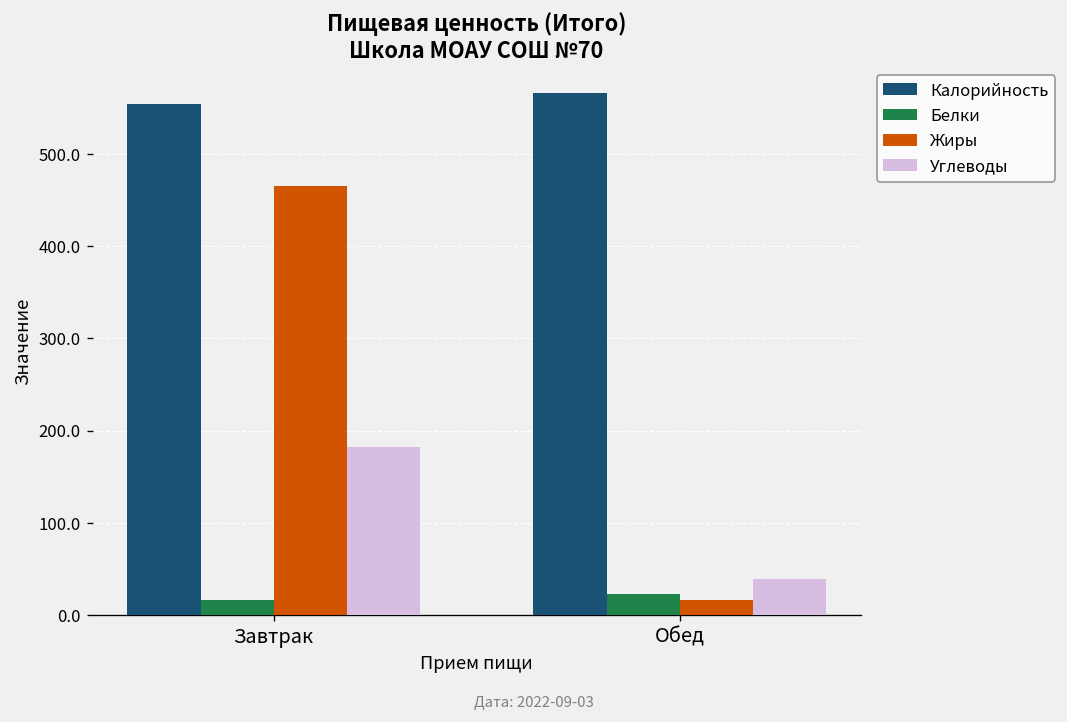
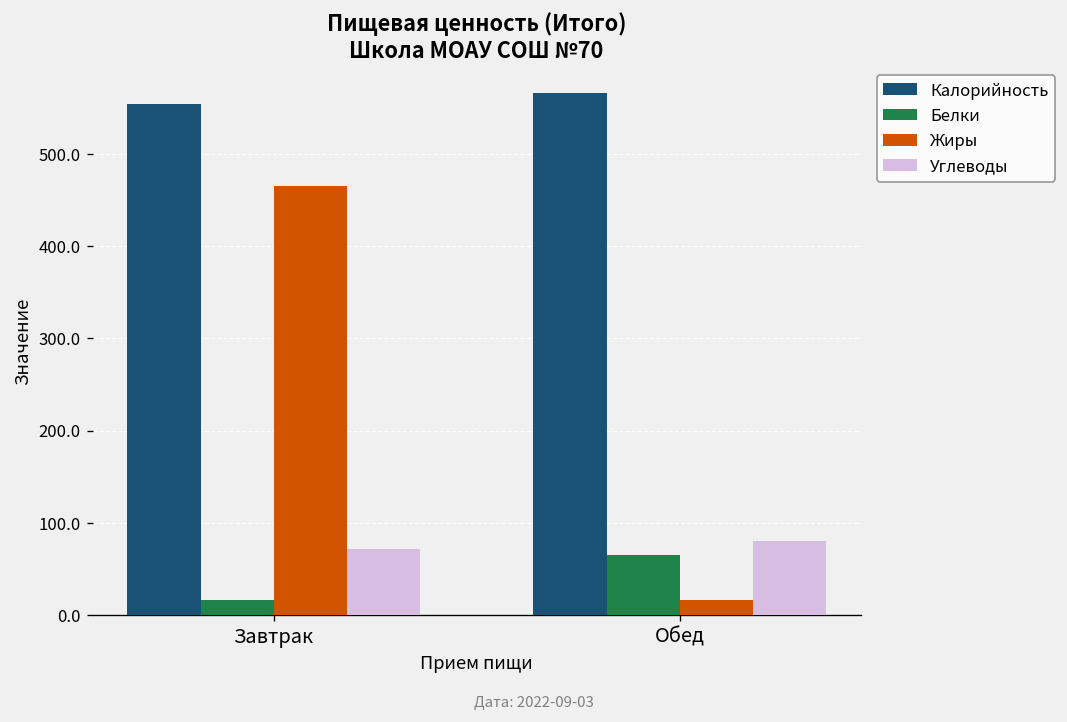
  {
    "Калорийность": {
      "Завтрак": 550,
      "Обед": 570
    },
    "Белки": {
      "Завтрак": 20,
-     "Обед": 20
+     "Обед": 70
    },
    "Жиры": {
      "Завтрак": 470,
      "Обед": 20
    },
    "Углеводы": {
-     "Завтрак": 180,
-     "Обед": 40
+     "Завтрак": 70,
+     "Обед": 80
    }
  }
